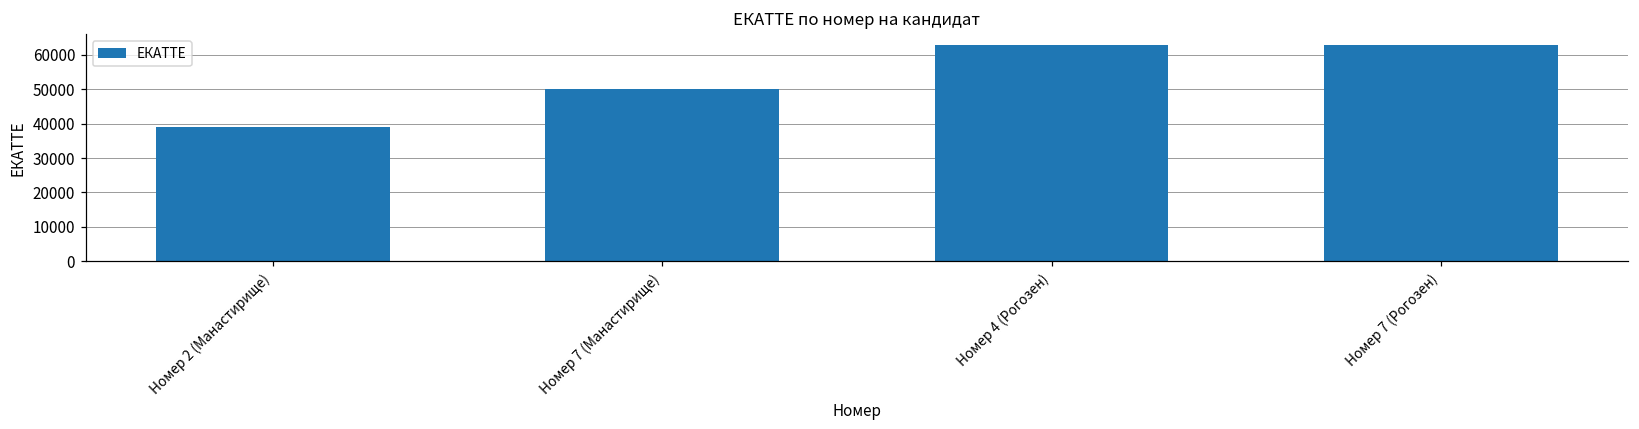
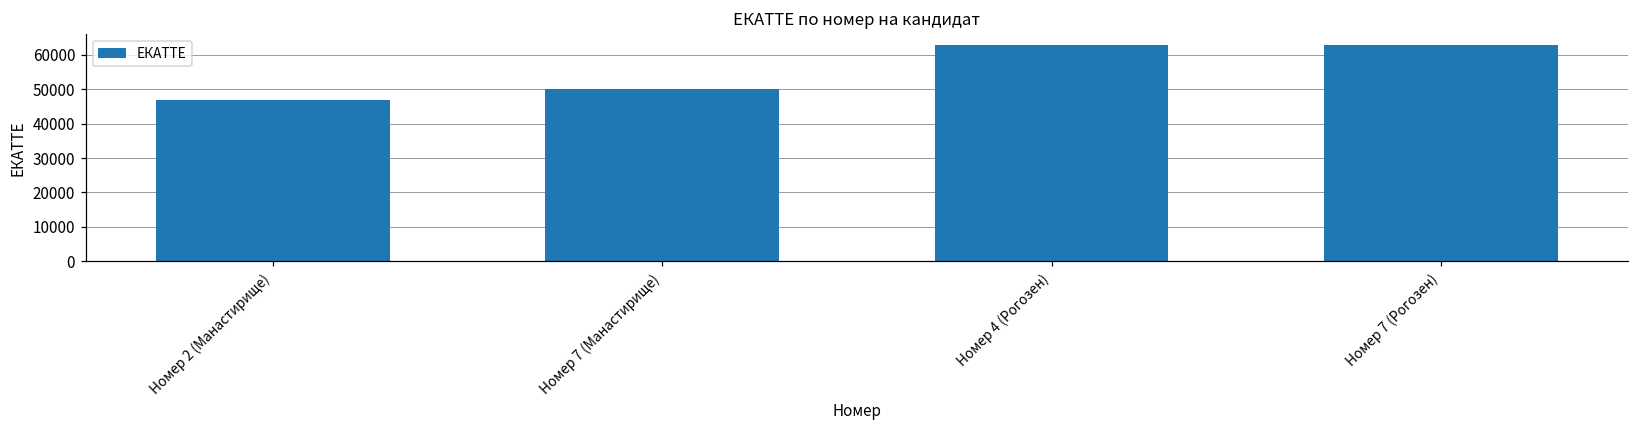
  {
-   "Номер 2 (Манастирище)": 39000,
+   "Номер 2 (Манастирище)": 47000,
    "Номер 7 (Манастирище)": 50000,
    "Номер 4 (Рогозен)": 63000,
    "Номер 7 (Рогозен)": 63000
  }
